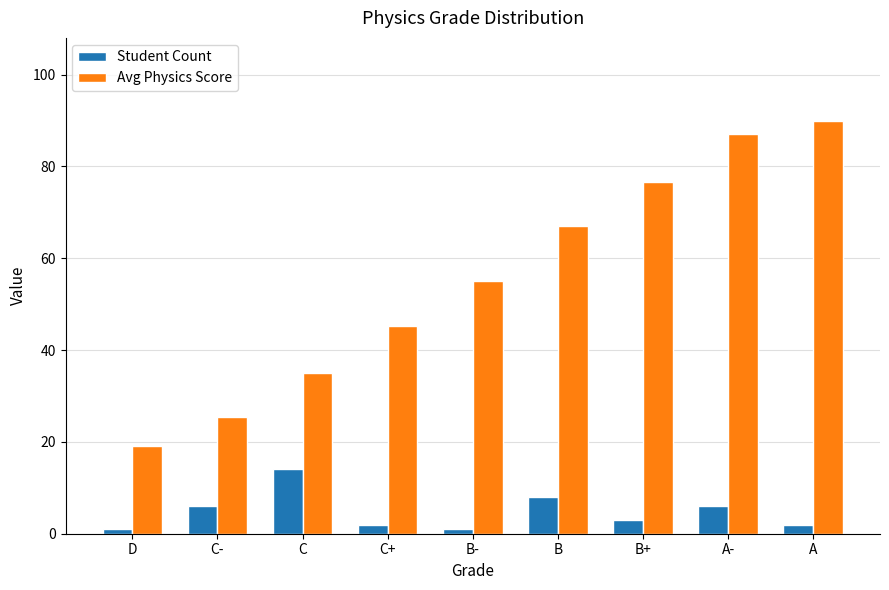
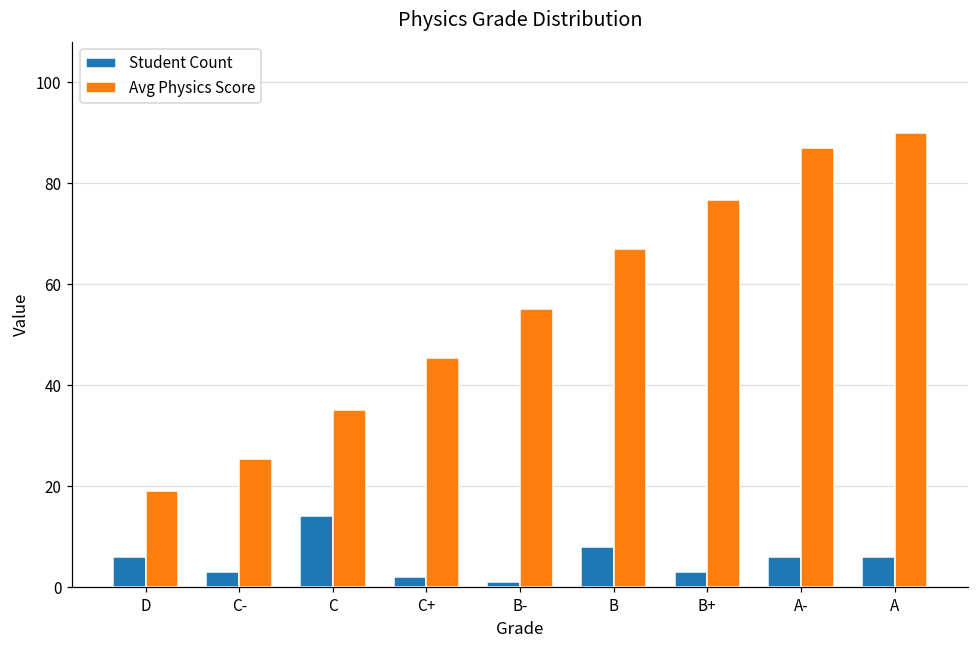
  {
    "Student Count": {
-     "D": 1,
-     "C-": 6,
+     "D": 6,
+     "C-": 3,
      "C": 14,
      "C+": 2,
      "B-": 1,
      "B": 8,
      "B+": 3,
      "A-": 6,
-     "A": 2
+     "A": 6
    },
    "Avg Physics Score": {
      "D": 19,
      "C-": 25,
      "C": 35,
      "C+": 45,
      "B-": 55,
      "B": 67,
      "B+": 77,
      "A-": 87,
      "A": 90
    }
  }
